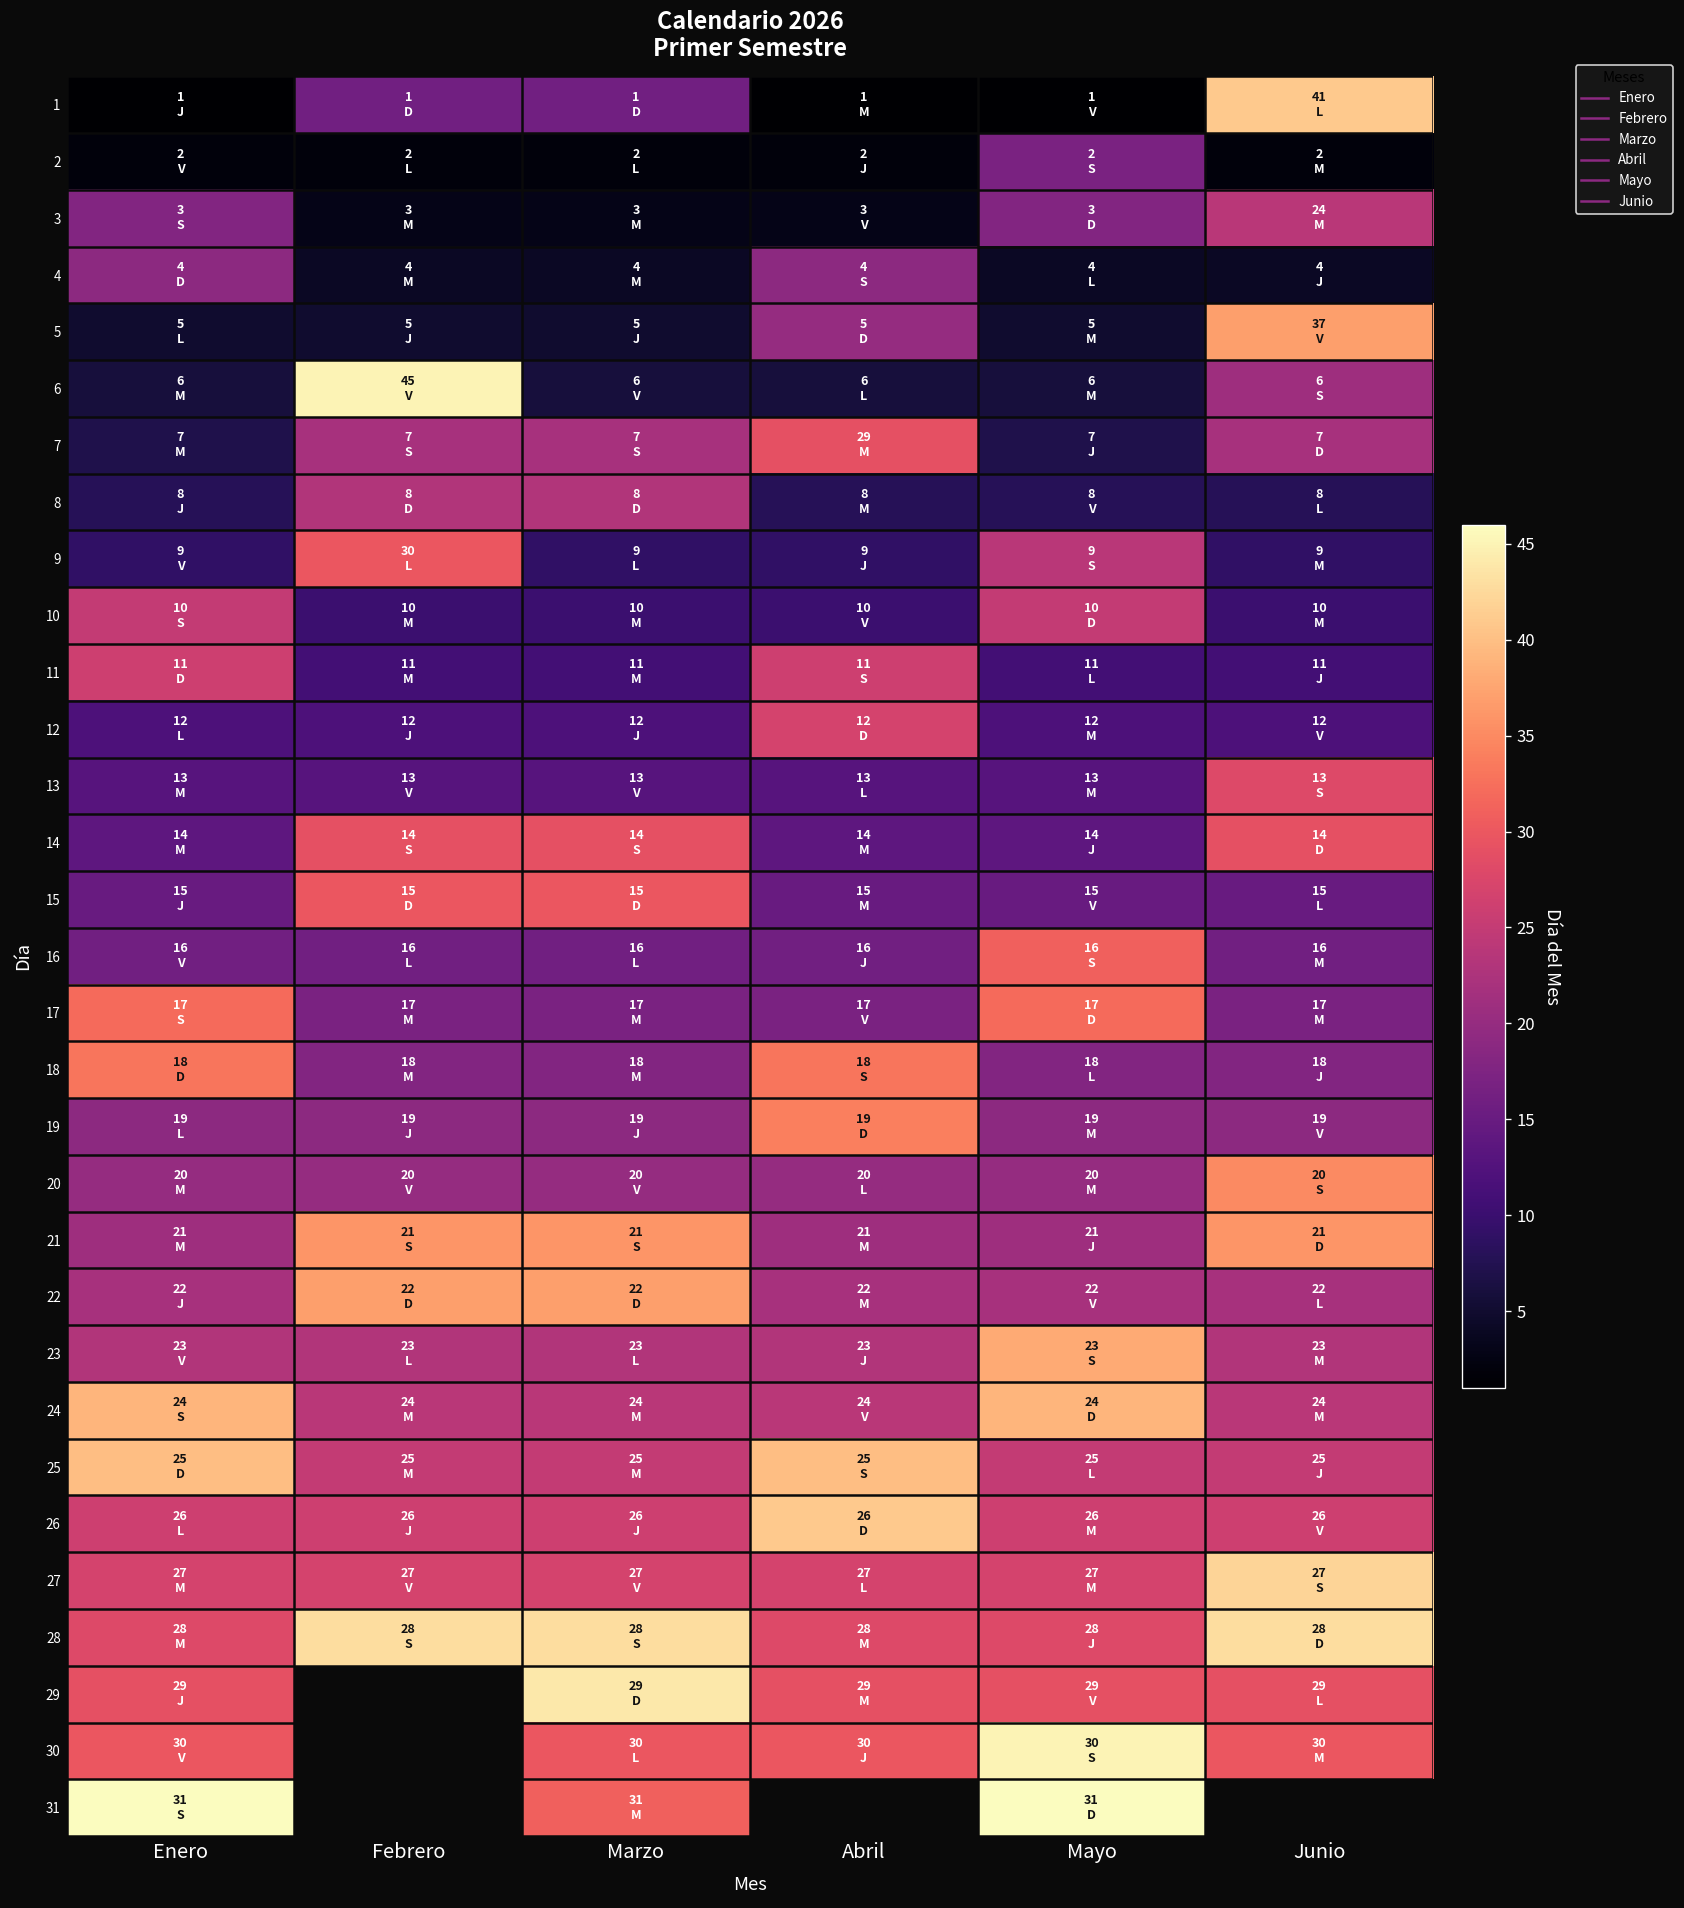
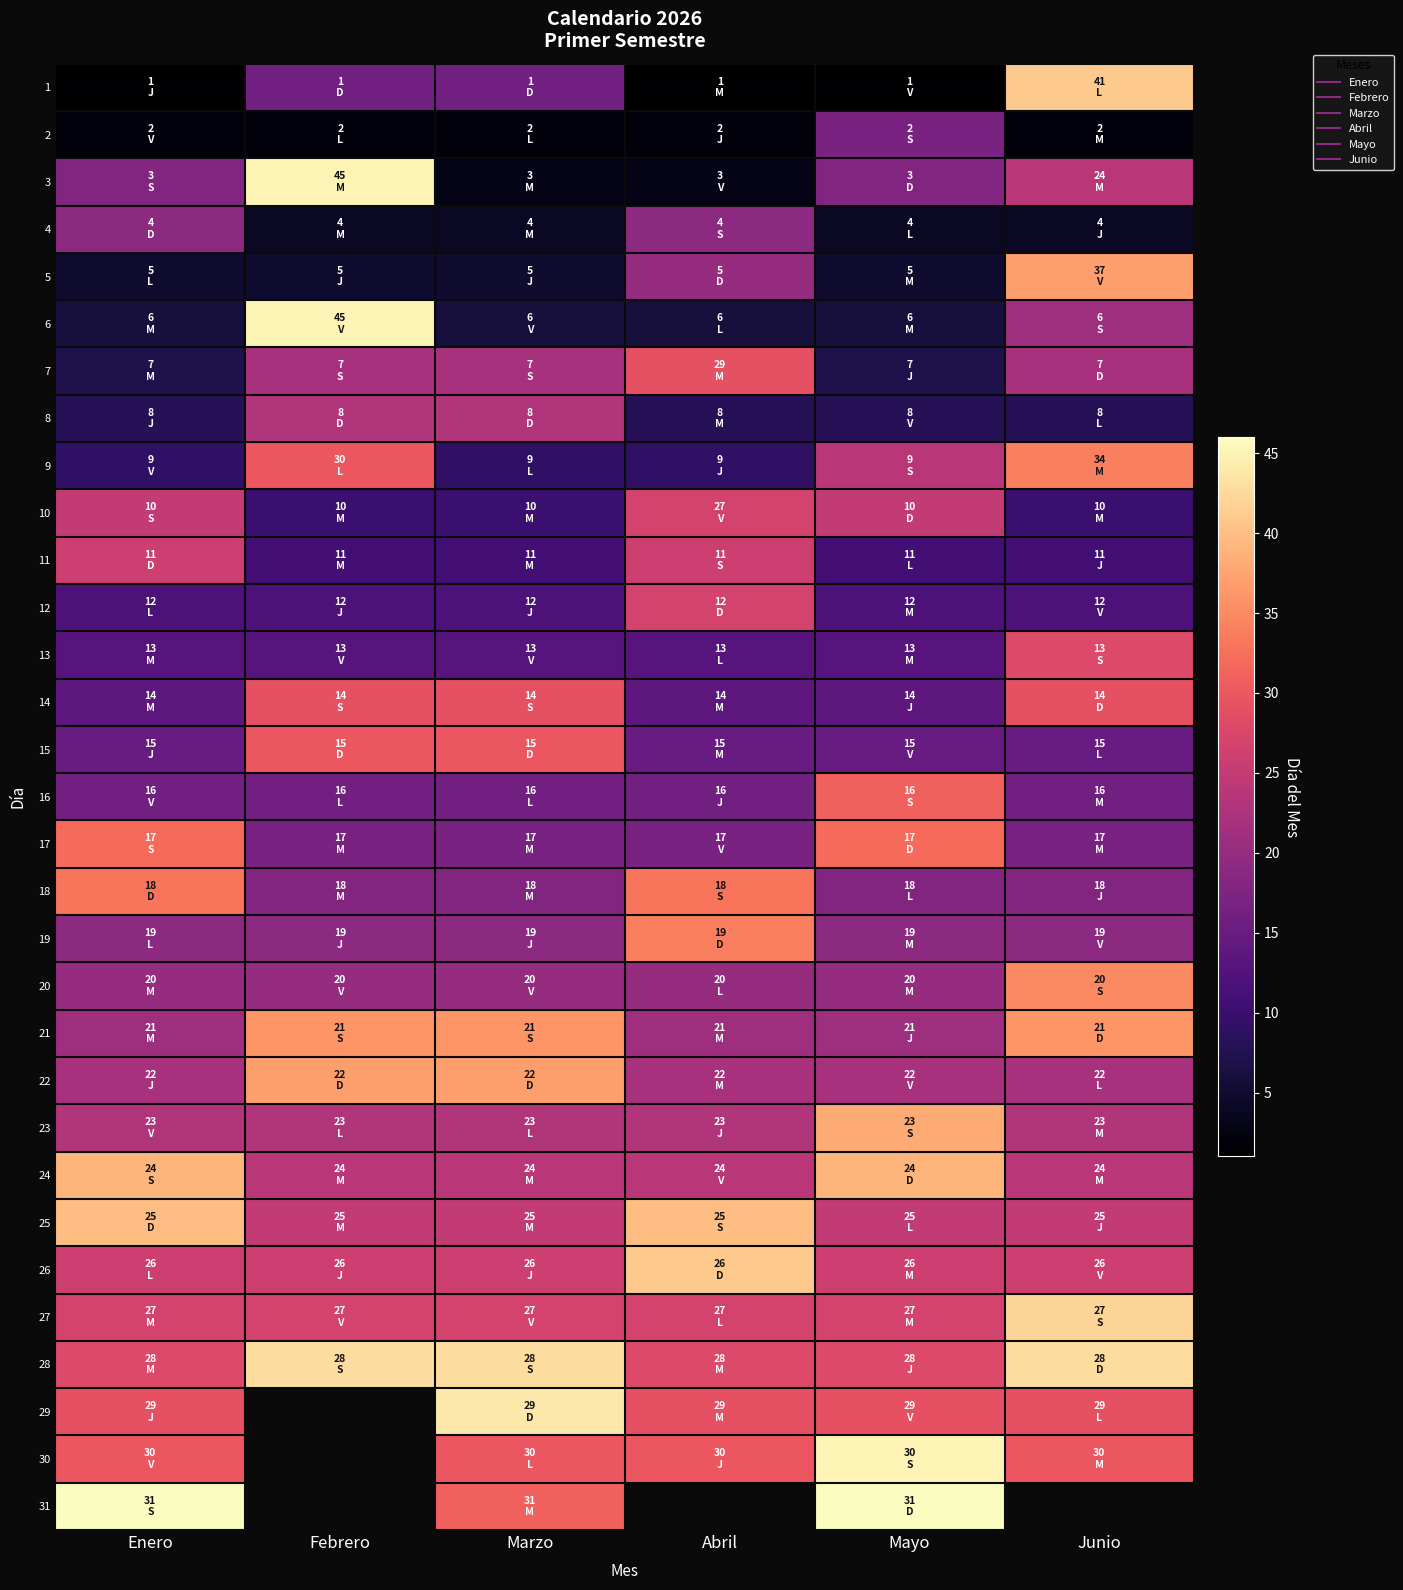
  {
    "1": {
      "Enero": 1,
      "Febrero": 1,
      "Marzo": 1,
      "Abril": 1,
      "Mayo": 1,
      "Junio": 41
    },
    "2": {
      "Enero": 2,
      "Febrero": 2,
      "Marzo": 2,
      "Abril": 2,
      "Mayo": 2,
      "Junio": 2
    },
    "3": {
      "Enero": 3,
-     "Febrero": 3,
+     "Febrero": 45,
      "Marzo": 3,
      "Abril": 3,
      "Mayo": 3,
      "Junio": 24
    },
    "4": {
      "Enero": 4,
      "Febrero": 4,
      "Marzo": 4,
      "Abril": 4,
      "Mayo": 4,
      "Junio": 4
    },
    "5": {
      "Enero": 5,
      "Febrero": 5,
      "Marzo": 5,
      "Abril": 5,
      "Mayo": 5,
      "Junio": 37
    },
    "6": {
      "Enero": 6,
      "Febrero": 45,
      "Marzo": 6,
      "Abril": 6,
      "Mayo": 6,
      "Junio": 6
    },
    "7": {
      "Enero": 7,
      "Febrero": 7,
      "Marzo": 7,
      "Abril": 29,
      "Mayo": 7,
      "Junio": 7
    },
    "8": {
      "Enero": 8,
      "Febrero": 8,
      "Marzo": 8,
      "Abril": 8,
      "Mayo": 8,
      "Junio": 8
    },
    "9": {
      "Enero": 9,
      "Febrero": 30,
      "Marzo": 9,
      "Abril": 9,
      "Mayo": 9,
-     "Junio": 9
+     "Junio": 34
    },
    "10": {
      "Enero": 10,
      "Febrero": 10,
      "Marzo": 10,
-     "Abril": 10,
+     "Abril": 27,
      "Mayo": 10,
      "Junio": 10
    },
    "11": {
      "Enero": 11,
      "Febrero": 11,
      "Marzo": 11,
      "Abril": 11,
      "Mayo": 11,
      "Junio": 11
    },
    "12": {
      "Enero": 12,
      "Febrero": 12,
      "Marzo": 12,
      "Abril": 12,
      "Mayo": 12,
      "Junio": 12
    },
    "13": {
      "Enero": 13,
      "Febrero": 13,
      "Marzo": 13,
      "Abril": 13,
      "Mayo": 13,
      "Junio": 13
    },
    "14": {
      "Enero": 14,
      "Febrero": 14,
      "Marzo": 14,
      "Abril": 14,
      "Mayo": 14,
      "Junio": 14
    },
    "15": {
      "Enero": 15,
      "Febrero": 15,
      "Marzo": 15,
      "Abril": 15,
      "Mayo": 15,
      "Junio": 15
    },
    "16": {
      "Enero": 16,
      "Febrero": 16,
      "Marzo": 16,
      "Abril": 16,
      "Mayo": 16,
      "Junio": 16
    },
    "17": {
      "Enero": 17,
      "Febrero": 17,
      "Marzo": 17,
      "Abril": 17,
      "Mayo": 17,
      "Junio": 17
    },
    "18": {
      "Enero": 18,
      "Febrero": 18,
      "Marzo": 18,
      "Abril": 18,
      "Mayo": 18,
      "Junio": 18
    },
    "19": {
      "Enero": 19,
      "Febrero": 19,
      "Marzo": 19,
      "Abril": 19,
      "Mayo": 19,
      "Junio": 19
    },
    "20": {
      "Enero": 20,
      "Febrero": 20,
      "Marzo": 20,
      "Abril": 20,
      "Mayo": 20,
      "Junio": 20
    },
    "21": {
      "Enero": 21,
      "Febrero": 21,
      "Marzo": 21,
      "Abril": 21,
      "Mayo": 21,
      "Junio": 21
    },
    "22": {
      "Enero": 22,
      "Febrero": 22,
      "Marzo": 22,
      "Abril": 22,
      "Mayo": 22,
      "Junio": 22
    },
    "23": {
      "Enero": 23,
      "Febrero": 23,
      "Marzo": 23,
      "Abril": 23,
      "Mayo": 23,
      "Junio": 23
    },
    "24": {
      "Enero": 24,
      "Febrero": 24,
      "Marzo": 24,
      "Abril": 24,
      "Mayo": 24,
      "Junio": 24
    },
    "25": {
      "Enero": 25,
      "Febrero": 25,
      "Marzo": 25,
      "Abril": 25,
      "Mayo": 25,
      "Junio": 25
    },
    "26": {
      "Enero": 26,
      "Febrero": 26,
      "Marzo": 26,
      "Abril": 26,
      "Mayo": 26,
      "Junio": 26
    },
    "27": {
      "Enero": 27,
      "Febrero": 27,
      "Marzo": 27,
      "Abril": 27,
      "Mayo": 27,
      "Junio": 27
    },
    "28": {
      "Enero": 28,
      "Febrero": 28,
      "Marzo": 28,
      "Abril": 28,
      "Mayo": 28,
      "Junio": 28
    },
    "29": {
      "Enero": 29,
      "Marzo": 29,
      "Abril": 29,
      "Mayo": 29,
      "Junio": 29
    },
    "30": {
      "Enero": 30,
      "Marzo": 30,
      "Abril": 30,
      "Mayo": 30,
      "Junio": 30
    },
    "31": {
      "Enero": 31,
      "Marzo": 31,
      "Mayo": 31
    }
  }
